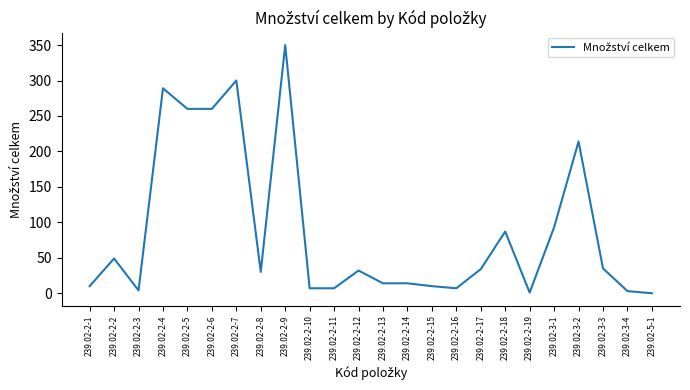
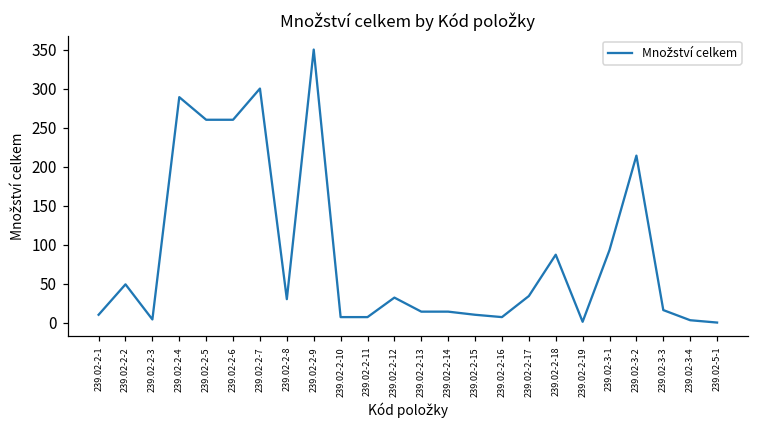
  {
    "239.02-2-1": 10,
    "239.02-2-2": 50,
    "239.02-2-3": 0,
    "239.02-2-4": 290,
    "239.02-2-5": 260,
    "239.02-2-6": 260,
    "239.02-2-7": 300,
    "239.02-2-8": 30,
    "239.02-2-9": 350,
    "239.02-2-10": 10,
    "239.02-2-11": 10,
    "239.02-2-12": 30,
    "239.02-2-13": 10,
    "239.02-2-14": 10,
    "239.02-2-15": 10,
    "239.02-2-16": 10,
    "239.02-2-17": 30,
    "239.02-2-18": 90,
    "239.02-2-19": 0,
    "239.02-3-1": 90,
    "239.02-3-2": 210,
-   "239.02-3-3": 40,
+   "239.02-3-3": 20,
    "239.02-3-4": 0,
    "239.02-5-1": 0
  }
